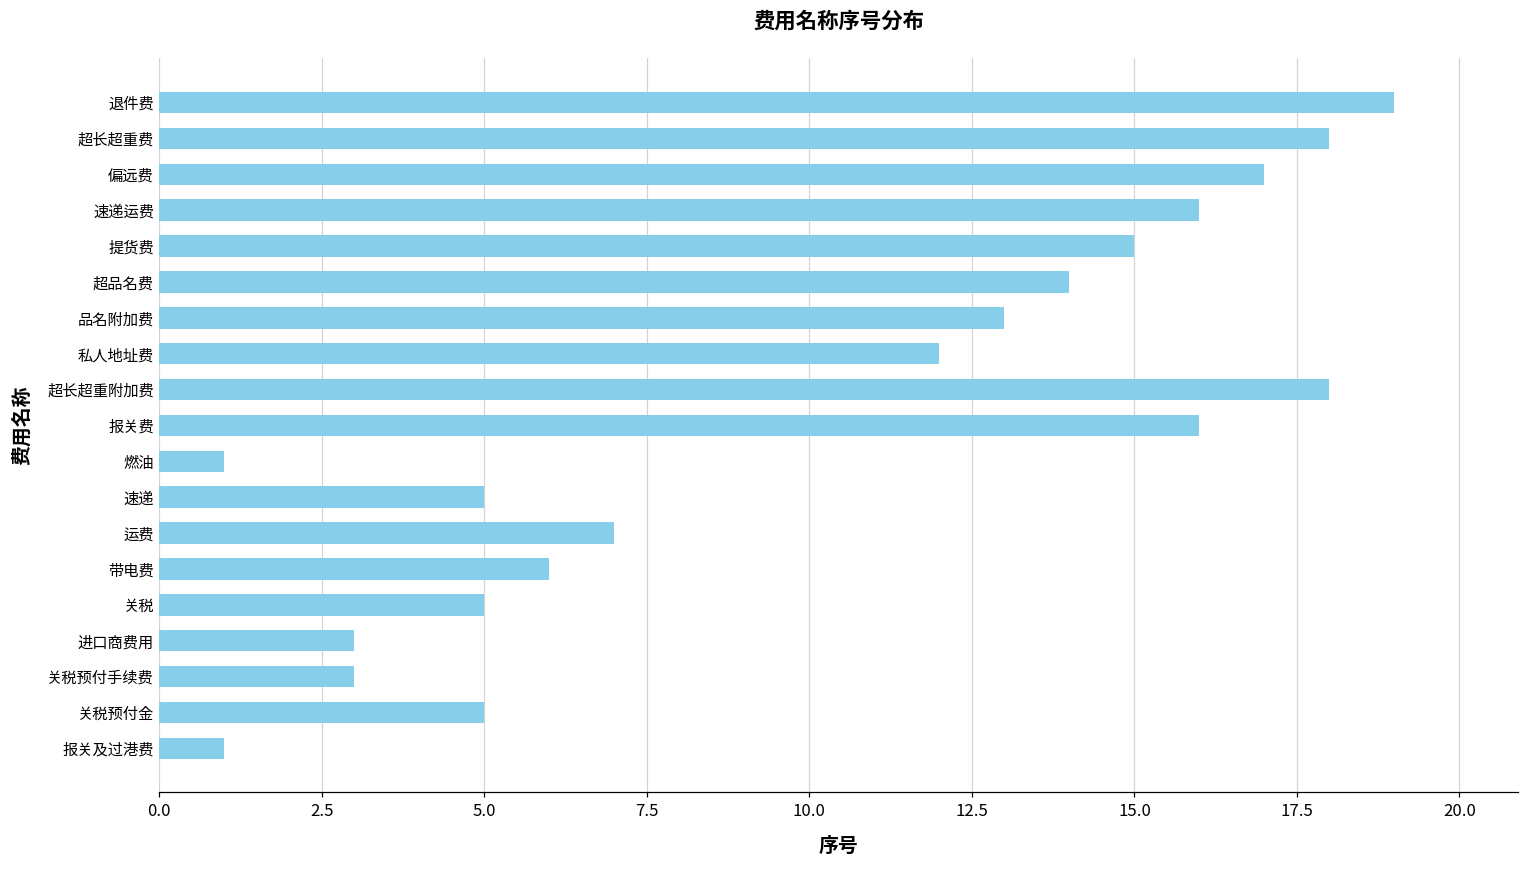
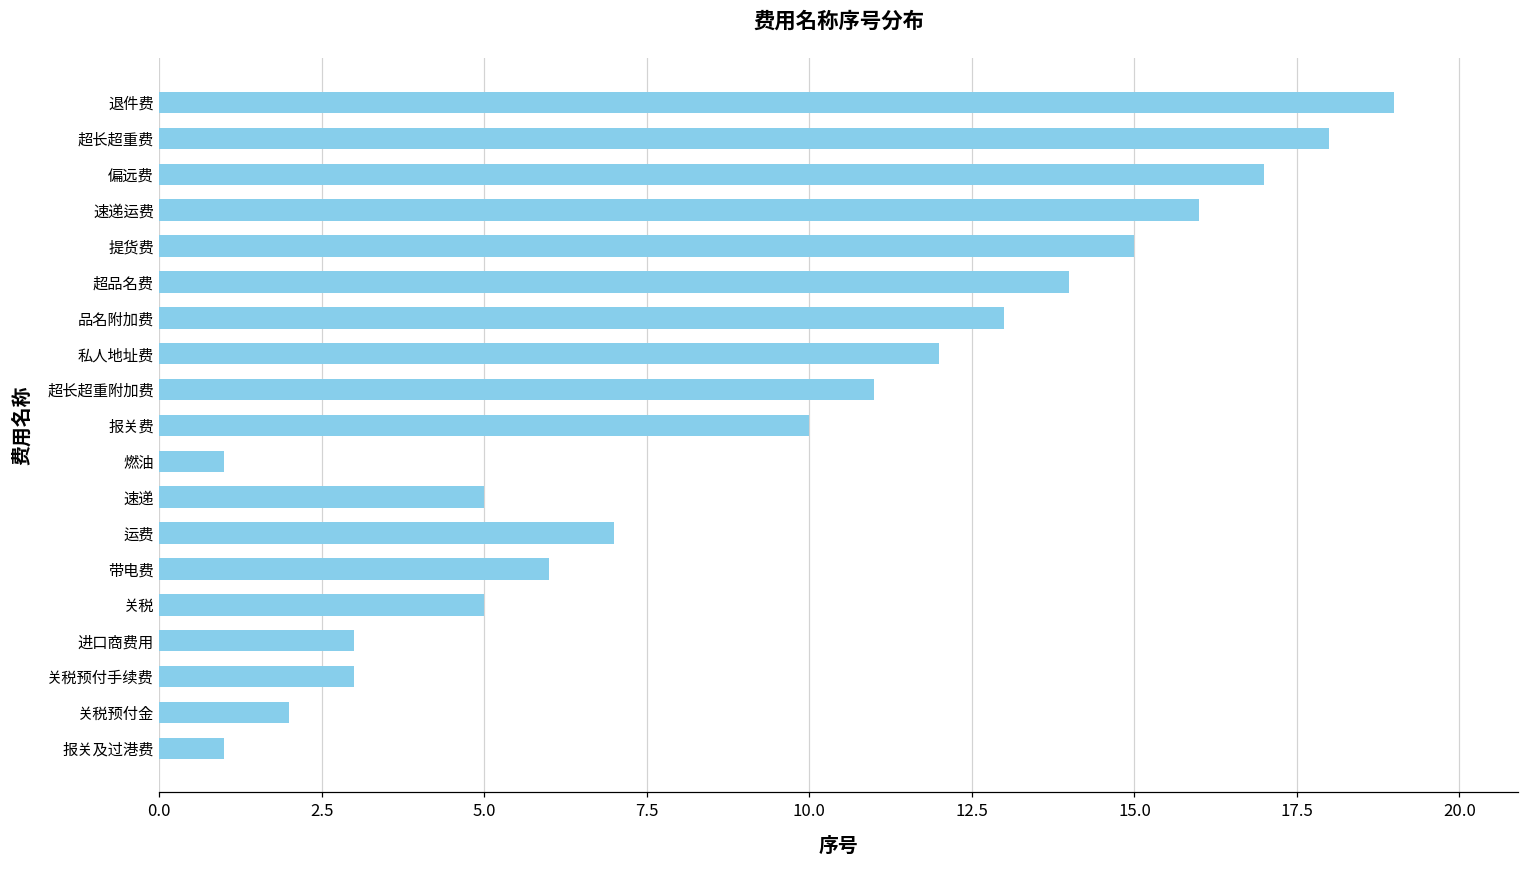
  {
    "退件费": 19,
    "超长超重费": 18,
    "偏远费": 17,
    "速递运费": 16,
    "提货费": 15,
    "超品名费": 14,
    "品名附加费": 13,
    "私人地址费": 12,
-   "超长超重附加费": 18,
-   "报关费": 16,
+   "超长超重附加费": 11,
+   "报关费": 10,
    "燃油": 1,
    "速递": 5,
    "运费": 7,
    "带电费": 6,
    "关税": 5,
    "进口商费用": 3,
    "关税预付手续费": 3,
-   "关税预付金": 5,
+   "关税预付金": 2,
    "报关及过港费": 1
  }
